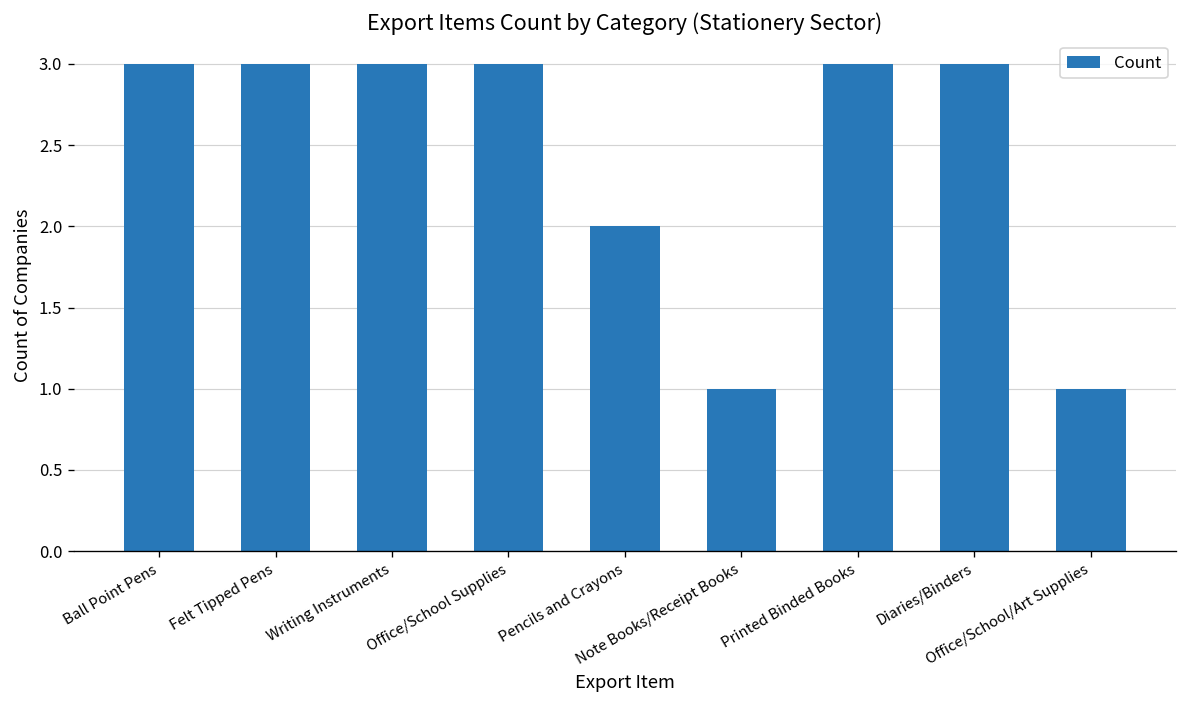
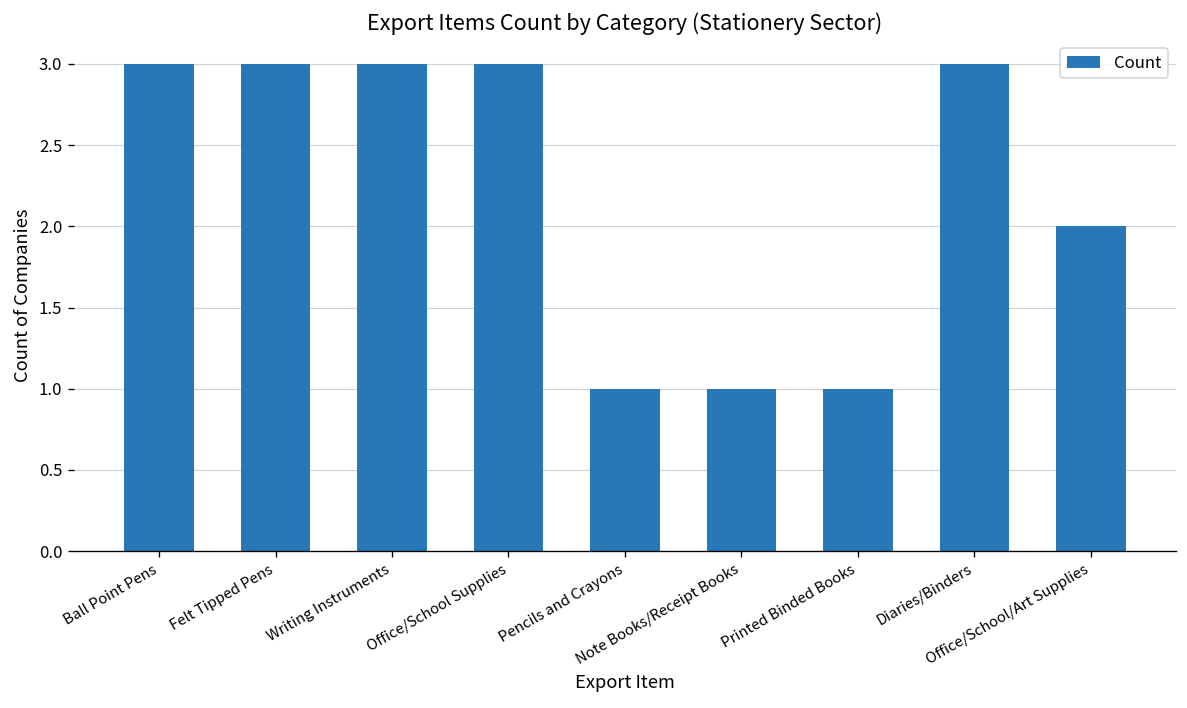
  {
    "Ball Point Pens": 3,
    "Felt Tipped Pens": 3,
    "Writing Instruments": 3,
    "Office/School Supplies": 3,
-   "Pencils and Crayons": 2,
+   "Pencils and Crayons": 1,
    "Note Books/Receipt Books": 1,
-   "Printed Binded Books": 3,
+   "Printed Binded Books": 1,
    "Diaries/Binders": 3,
-   "Office/School/Art Supplies": 1
+   "Office/School/Art Supplies": 2
  }
